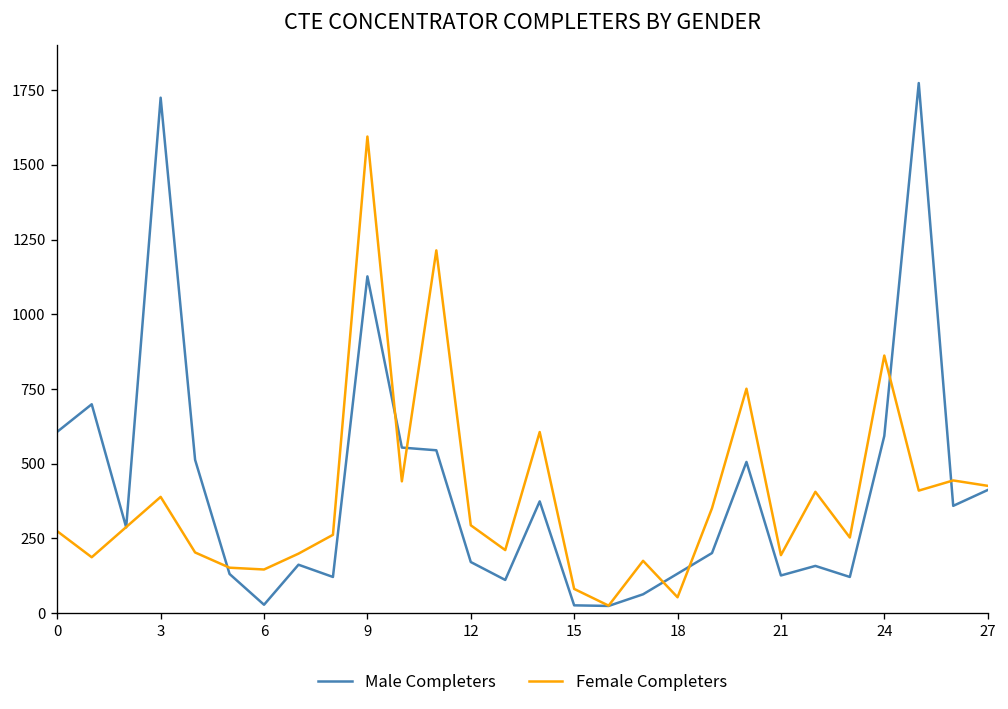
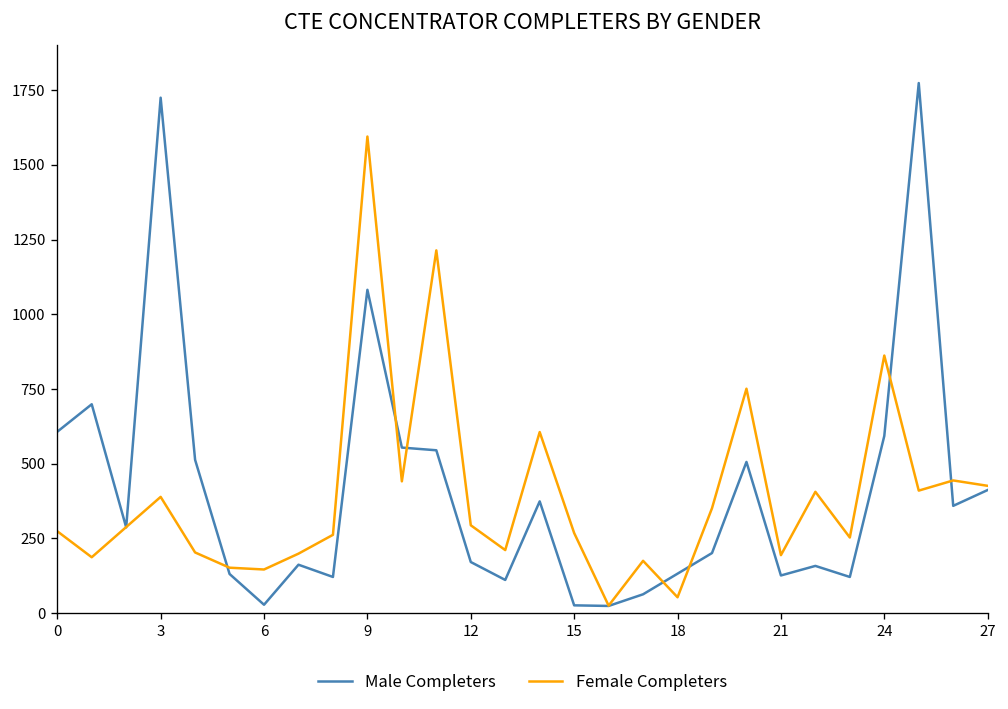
  {
    "Male Completers": {
      "0": 610,
      "3": 1730,
      "6": 30,
-     "9": 1130,
+     "9": 1080,
      "12": 170,
      "15": 30,
      "18": 130,
      "21": 130,
      "24": 590,
      "27": 410
    },
    "Female Completers": {
      "0": 270,
      "3": 390,
      "6": 150,
      "9": 1600,
      "12": 290,
-     "15": 80,
+     "15": 270,
      "18": 50,
      "21": 190,
      "24": 860,
      "27": 430
    }
  }
